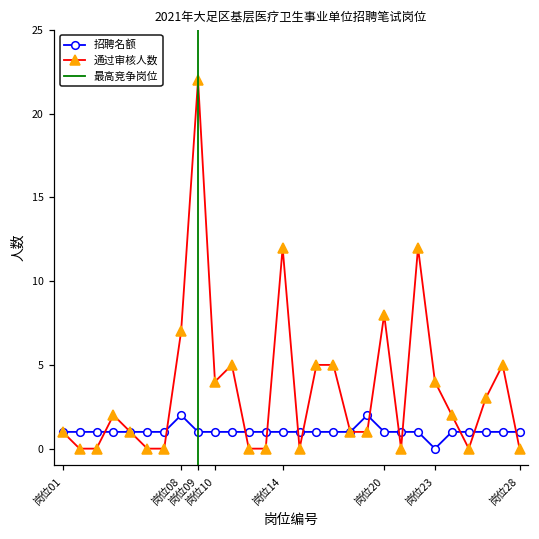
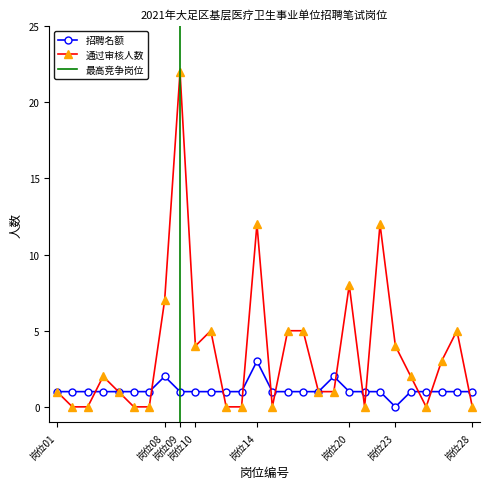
  {
    "招聘名额": {
      "岗位08": 2,
      "岗位09": 1,
      "岗位10": 1,
-     "岗位14": 1,
+     "岗位14": 3,
      "岗位20": 1,
      "岗位23": 0,
      "岗位28": 1
    },
    "通过审核人数": {
      "岗位08": 7,
      "岗位09": 22,
      "岗位10": 4,
      "岗位14": 12,
      "岗位20": 8,
      "岗位23": 4,
      "岗位28": 0
    }
  }
